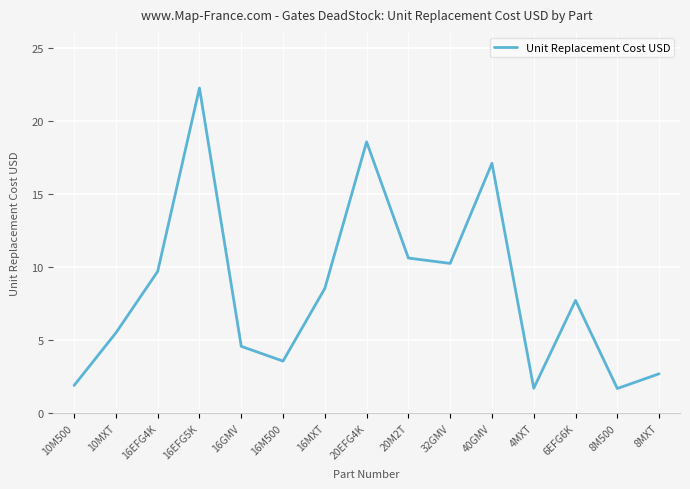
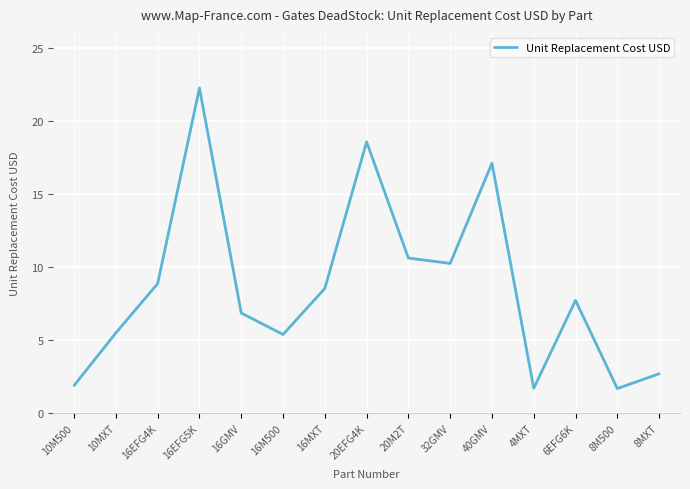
  {
    "10M500": 1.9,
    "10MXT": 5.5,
-   "16EFG4K": 9.7,
+   "16EFG4K": 8.9,
    "16EFG5K": 22.2,
-   "16GMV": 4.6,
-   "16M500": 3.6,
+   "16GMV": 6.9,
+   "16M500": 5.4,
    "16MXT": 8.5,
    "20EFG4K": 18.6,
    "20M2T": 10.6,
    "32GMV": 10.2,
    "40GMV": 17.1,
    "4MXT": 1.7,
    "6EFG6K": 7.7,
    "8M500": 1.7,
    "8MXT": 2.7
  }
